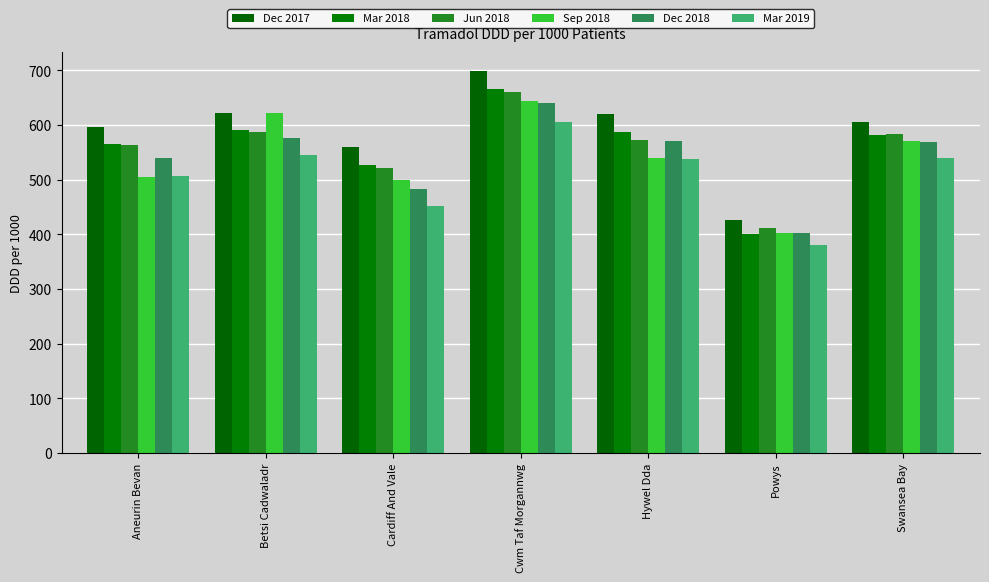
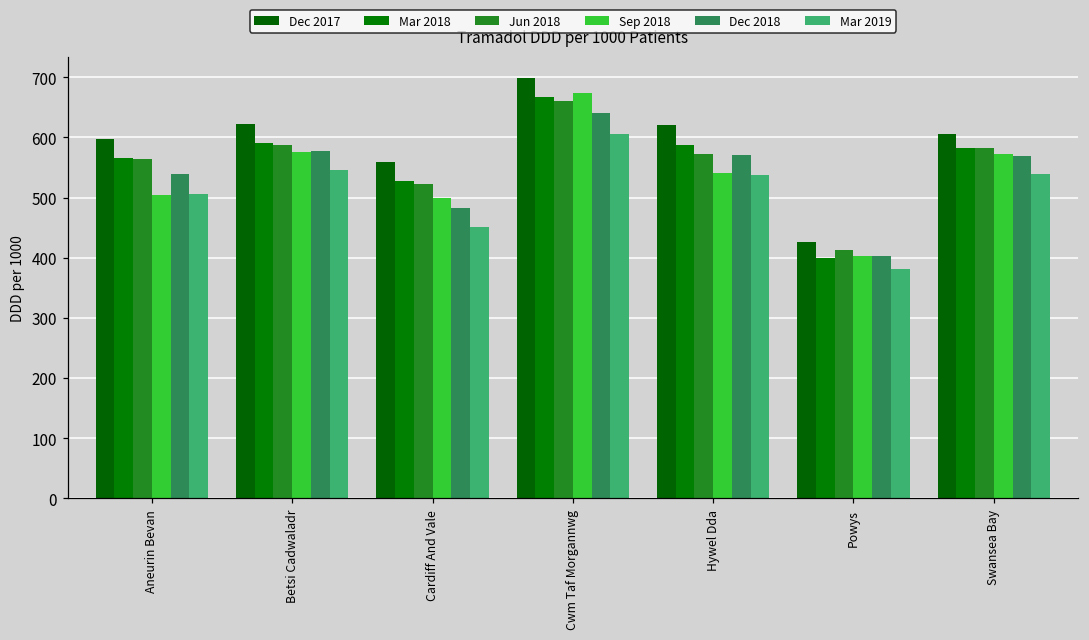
  {
    "Sep 2018": {
      "Aneurin Bevan": 500,
-     "Betsi Cadwaladr": 620,
+     "Betsi Cadwaladr": 580,
      "Cardiff And Vale": 500,
-     "Cwm Taf Morgannwg": 640,
+     "Cwm Taf Morgannwg": 670,
      "Hywel Dda": 540,
      "Powys": 400,
      "Swansea Bay": 570
    }
  }
